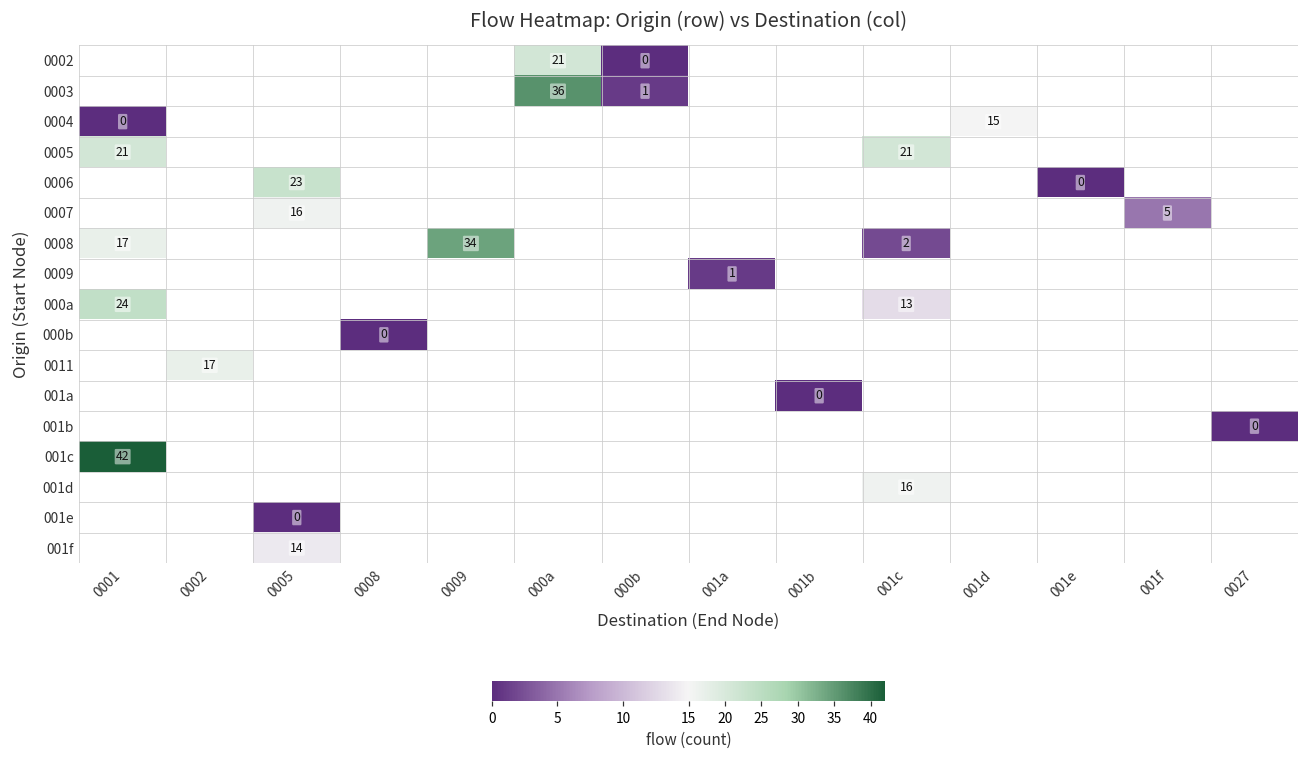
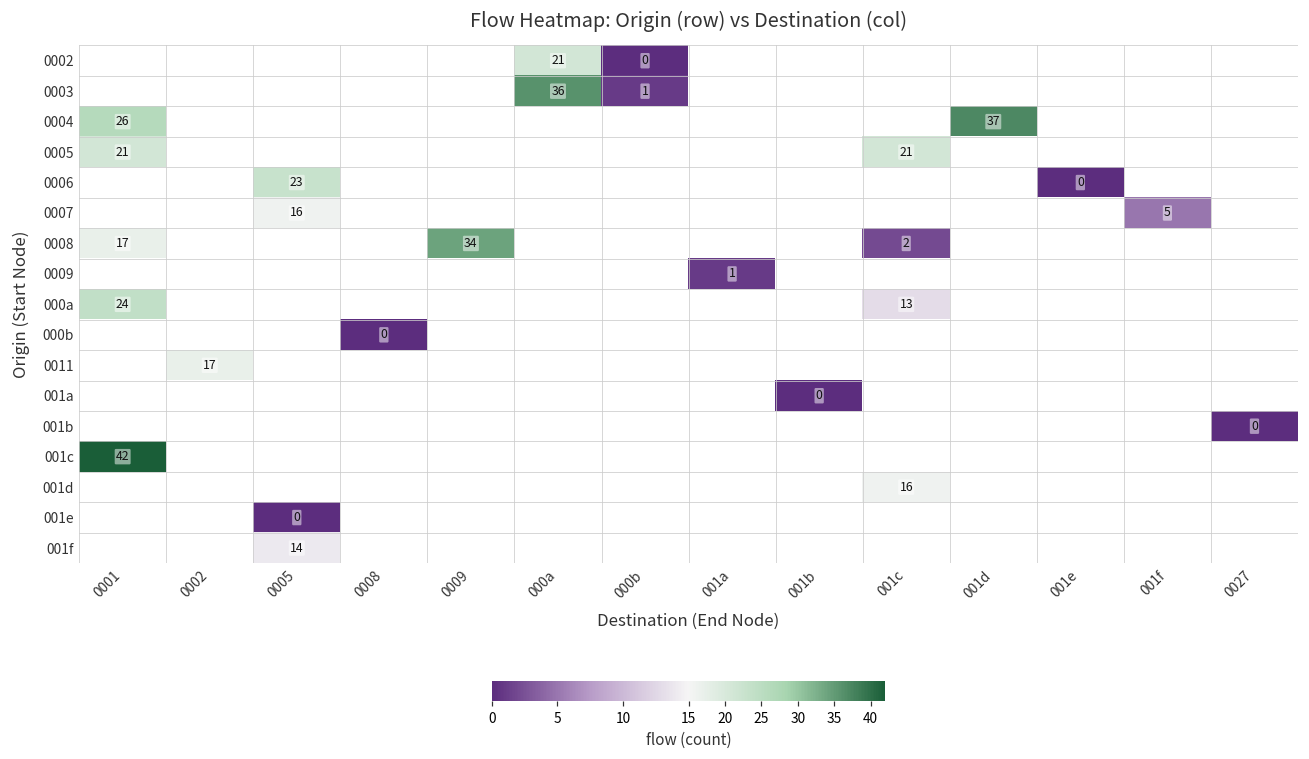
  {
    "0004": {
-     "0001": 0,
-     "001d": 15
+     "0001": 26,
+     "001d": 37
    }
  }
